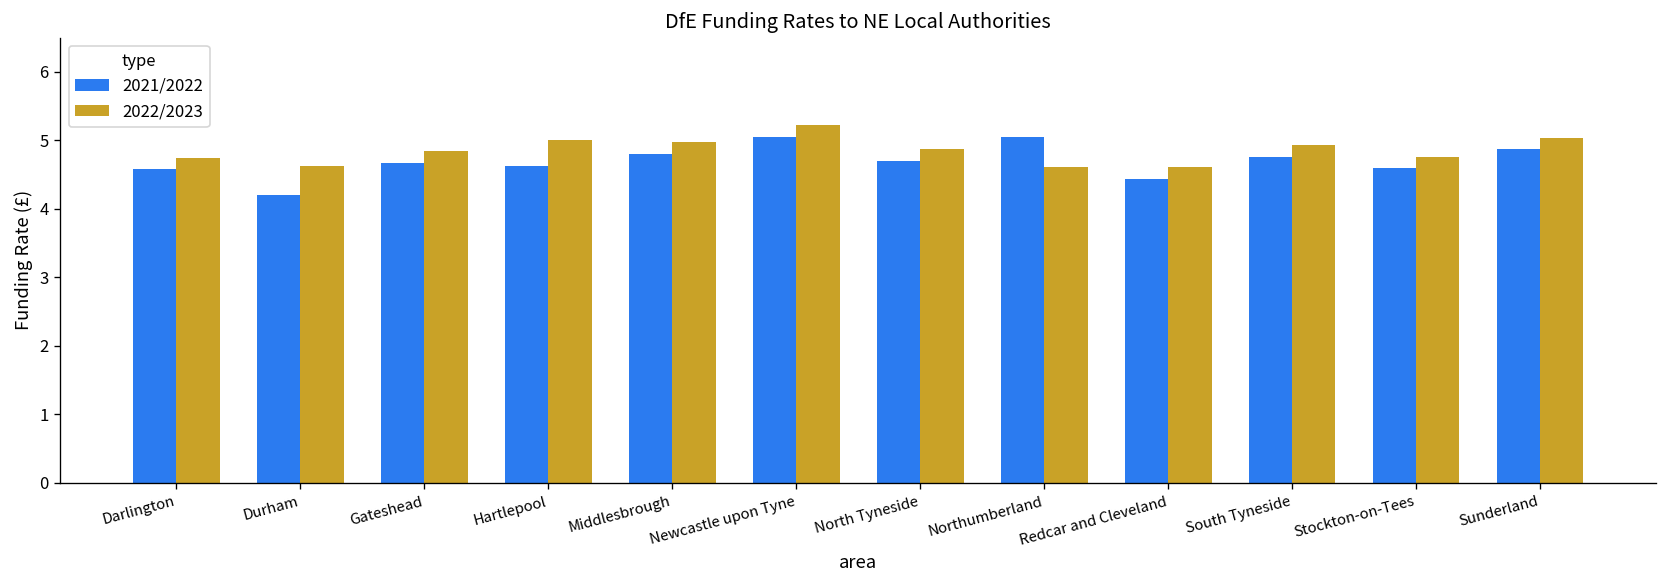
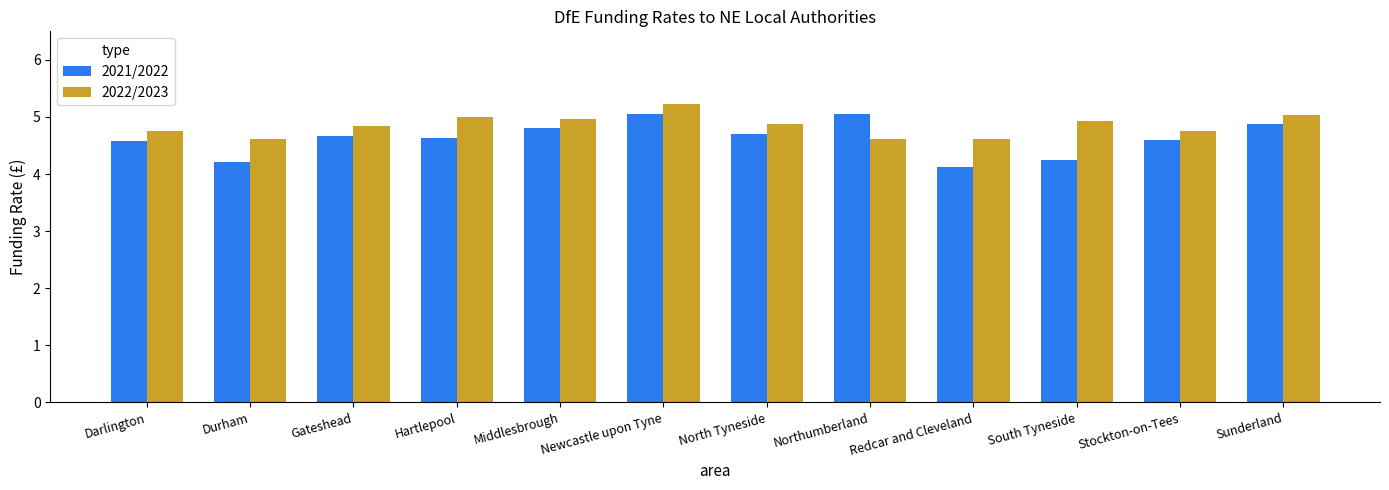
  {
    "2021/2022": {
      "Darlington": 4.6,
      "Durham": 4.2,
      "Gateshead": 4.7,
      "Hartlepool": 4.6,
      "Middlesbrough": 4.8,
      "Newcastle upon Tyne": 5.1,
      "North Tyneside": 4.7,
      "Northumberland": 5.1,
-     "Redcar and Cleveland": 4.4,
-     "South Tyneside": 4.8,
+     "Redcar and Cleveland": 4.1,
+     "South Tyneside": 4.2,
      "Stockton-on-Tees": 4.6,
      "Sunderland": 4.9
    },
    "2022/2023": {
      "Darlington": 4.8,
      "Durham": 4.6,
      "Gateshead": 4.8,
      "Hartlepool": 5.0,
      "Middlesbrough": 5.0,
      "Newcastle upon Tyne": 5.2,
      "North Tyneside": 4.9,
      "Northumberland": 4.6,
      "Redcar and Cleveland": 4.6,
      "South Tyneside": 4.9,
      "Stockton-on-Tees": 4.8,
      "Sunderland": 5.0
    }
  }
